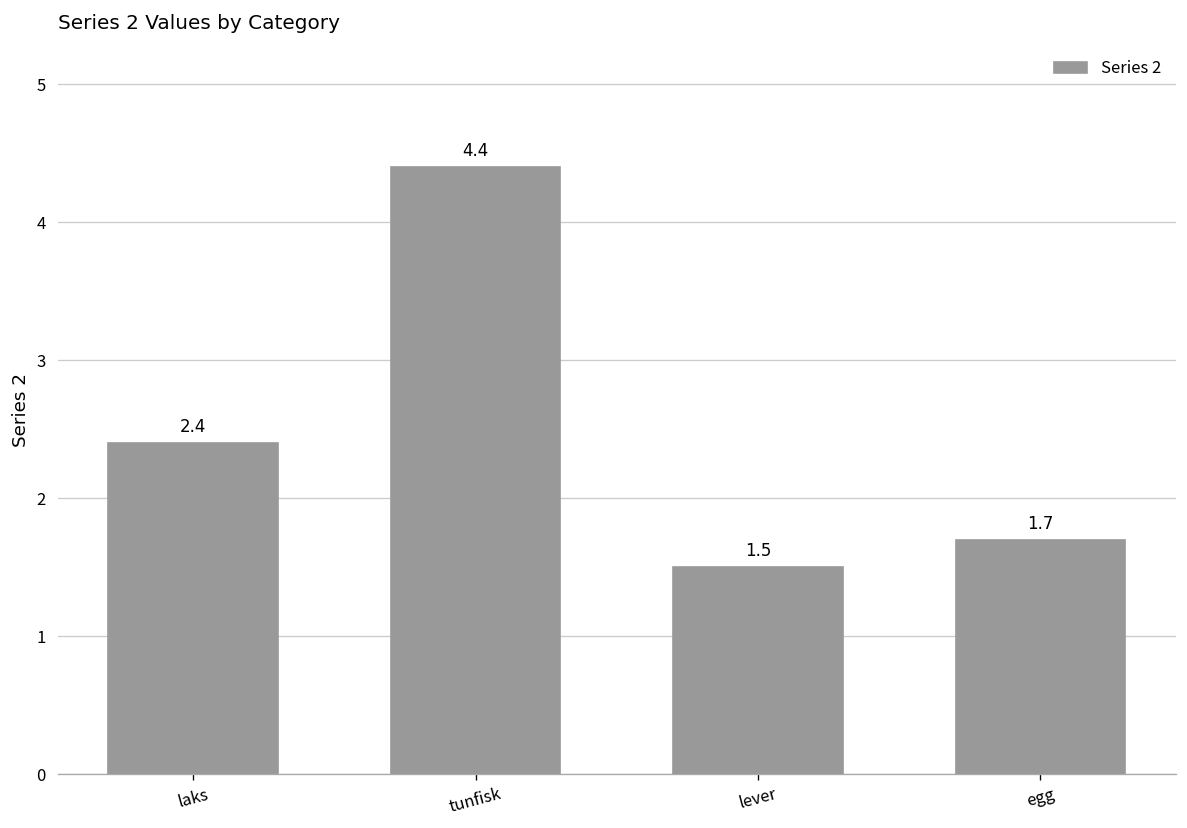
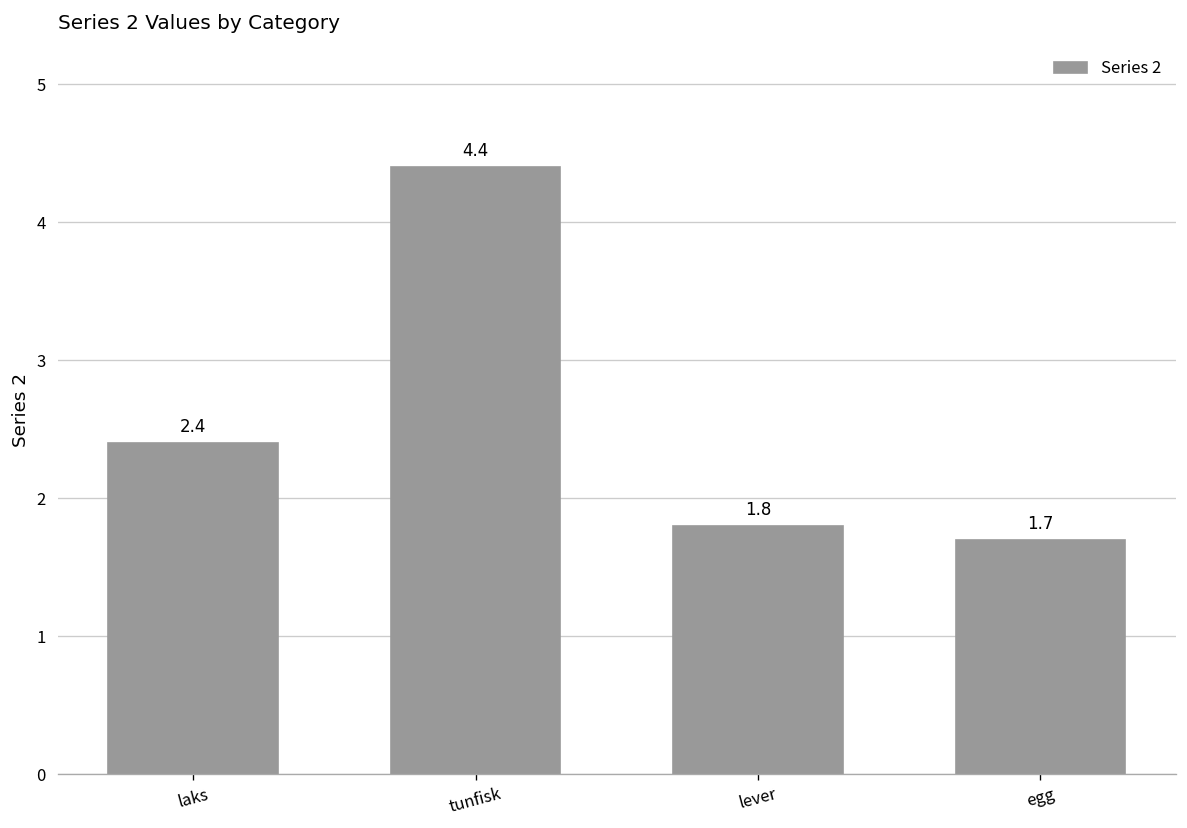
  {
    "laks": 2.4,
    "tunfisk": 4.4,
-   "lever": 1.5,
+   "lever": 1.8,
    "egg": 1.7
  }
